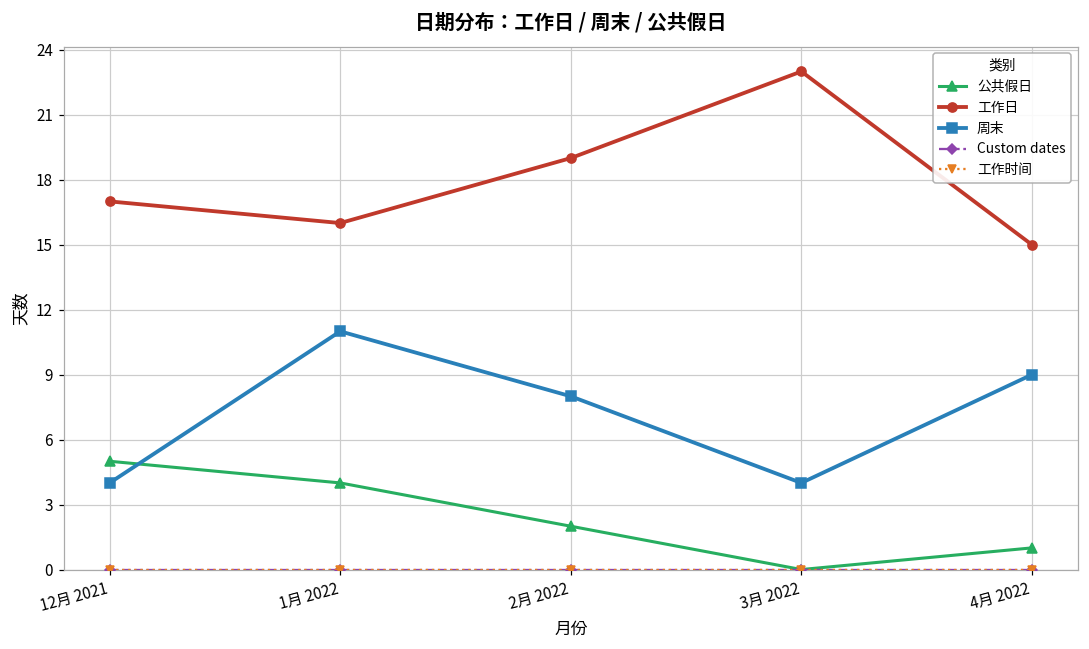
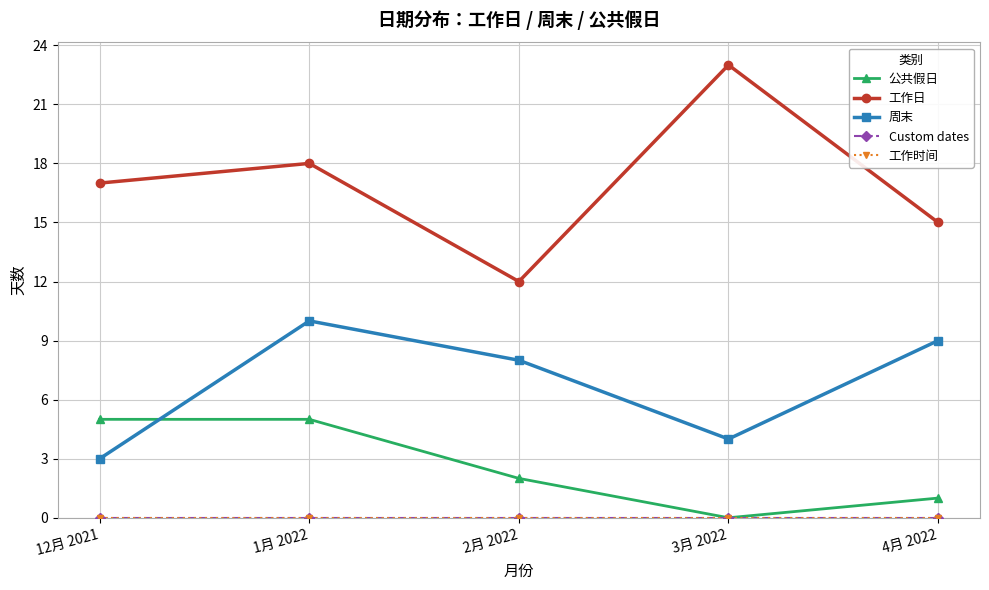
  {
    "公共假日": {
      "12月 2021": 5,
-     "1月 2022": 4,
+     "1月 2022": 5,
      "2月 2022": 2,
      "4月 2022": 1
    },
    "工作日": {
      "12月 2021": 17,
-     "1月 2022": 16,
-     "2月 2022": 19,
+     "1月 2022": 18,
+     "2月 2022": 12,
      "3月 2022": 23,
      "4月 2022": 15
    },
    "周末": {
-     "12月 2021": 4,
-     "1月 2022": 11,
+     "12月 2021": 3,
+     "1月 2022": 10,
      "2月 2022": 8,
      "3月 2022": 4,
      "4月 2022": 9
    },
    "工作时间": {
      "12月 2021": 0,
      "1月 2022": 0,
      "2月 2022": 0,
      "4月 2022": 0
    }
  }
